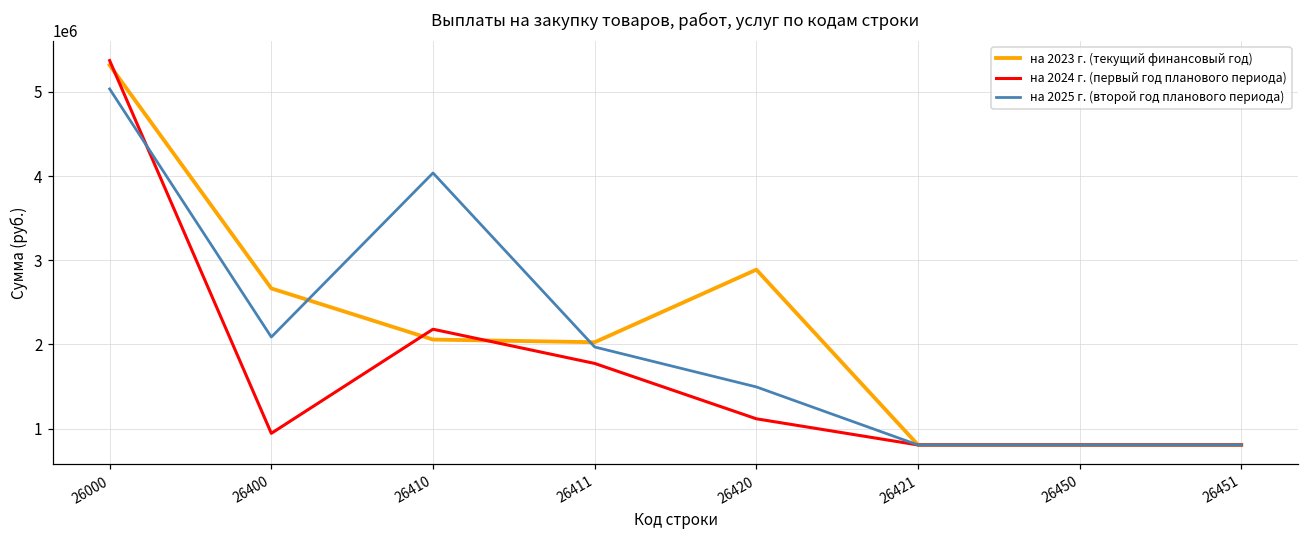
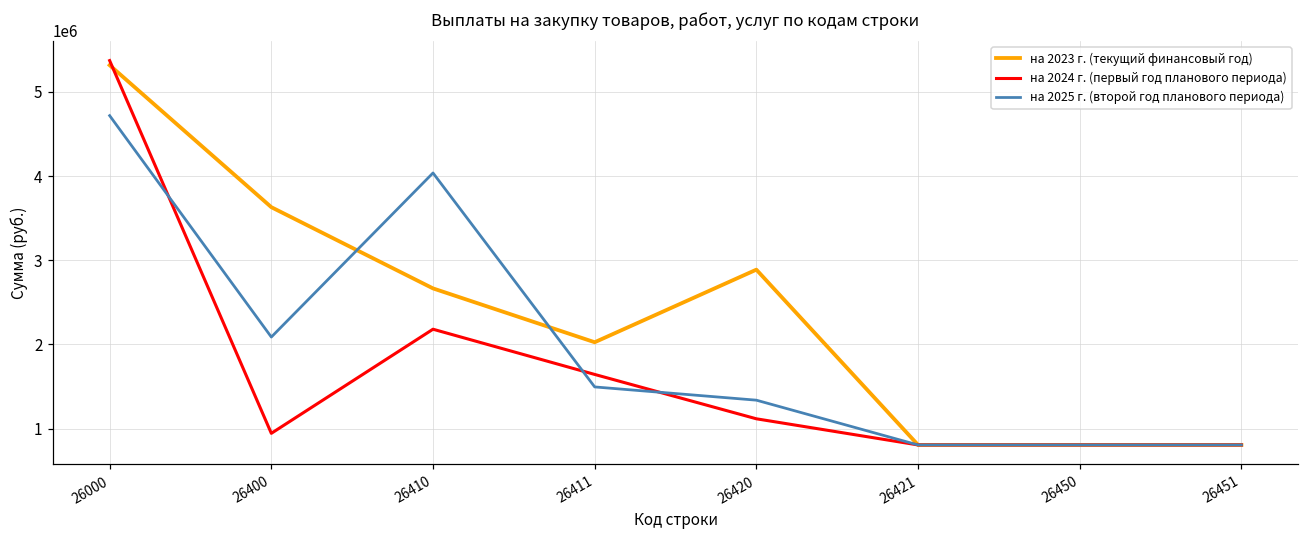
  {
    "на 2023 г. (текущий финансовый год)": {
      "26000": 5300000,
-     "26400": 2700000,
-     "26410": 2100000,
+     "26400": 3600000,
+     "26410": 2700000,
      "26411": 2000000,
      "26420": 2900000
    },
    "на 2024 г. (первый год планового периода)": {
      "26000": 5400000,
      "26400": 900000,
      "26410": 2200000,
-     "26411": 1800000,
+     "26411": 1600000,
      "26420": 1100000
    },
    "на 2025 г. (второй год планового периода)": {
-     "26000": 5000000,
+     "26000": 4700000,
      "26400": 2100000,
      "26410": 4000000,
-     "26411": 2000000,
-     "26420": 1500000
+     "26411": 1500000,
+     "26420": 1300000
    }
  }
